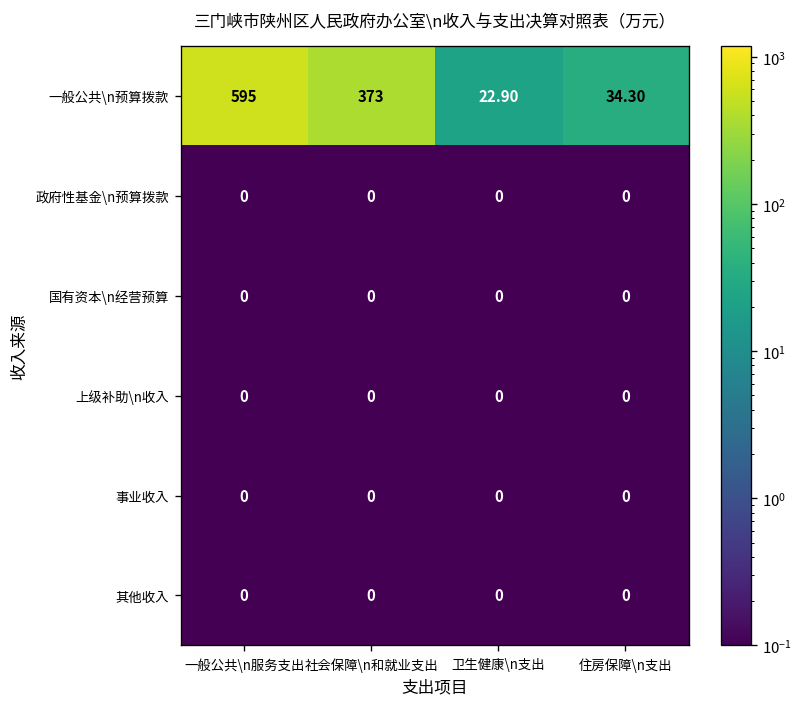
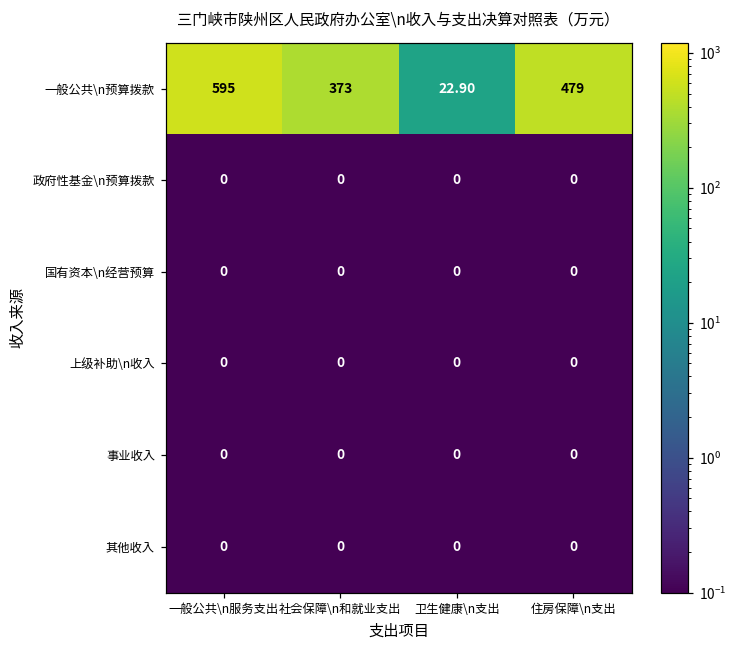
  {
    "一般公共\\n预算拨款": {
      "一般公共\\n服务支出": 595,
      "社会保障\\n和就业支出": 373,
      "卫生健康\\n支出": 22.90,
-     "住房保障\\n支出": 34.30
+     "住房保障\\n支出": 479
    },
    "政府性基金\\n预算拨款": {
      "一般公共\\n服务支出": 0,
      "社会保障\\n和就业支出": 0,
      "卫生健康\\n支出": 0,
      "住房保障\\n支出": 0
    },
    "国有资本\\n经营预算": {
      "一般公共\\n服务支出": 0,
      "社会保障\\n和就业支出": 0,
      "卫生健康\\n支出": 0,
      "住房保障\\n支出": 0
    },
    "上级补助\\n收入": {
      "一般公共\\n服务支出": 0,
      "社会保障\\n和就业支出": 0,
      "卫生健康\\n支出": 0,
      "住房保障\\n支出": 0
    },
    "事业收入": {
      "一般公共\\n服务支出": 0,
      "社会保障\\n和就业支出": 0,
      "卫生健康\\n支出": 0,
      "住房保障\\n支出": 0
    },
    "其他收入": {
      "一般公共\\n服务支出": 0,
      "社会保障\\n和就业支出": 0,
      "卫生健康\\n支出": 0,
      "住房保障\\n支出": 0
    }
  }
